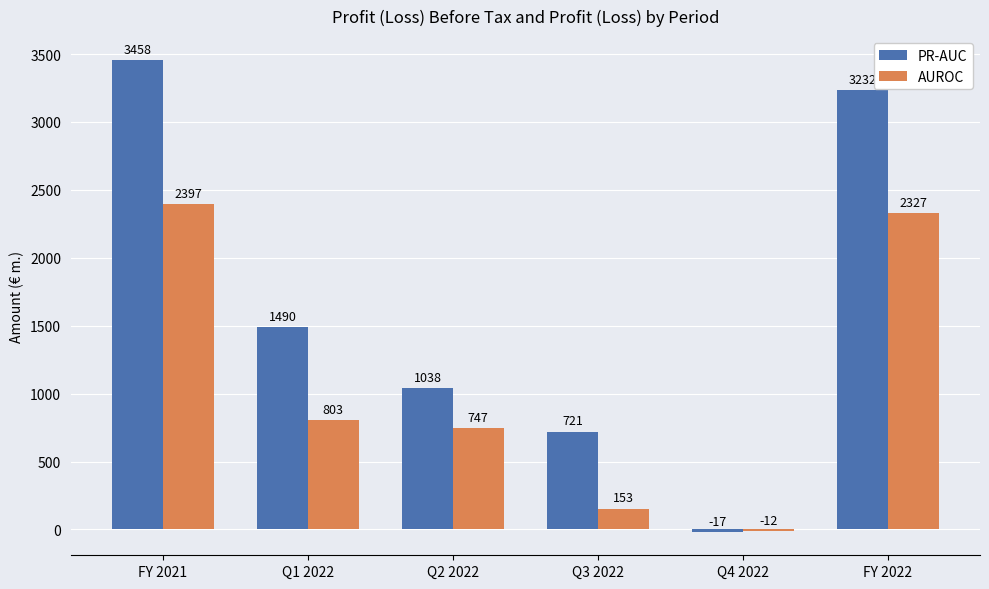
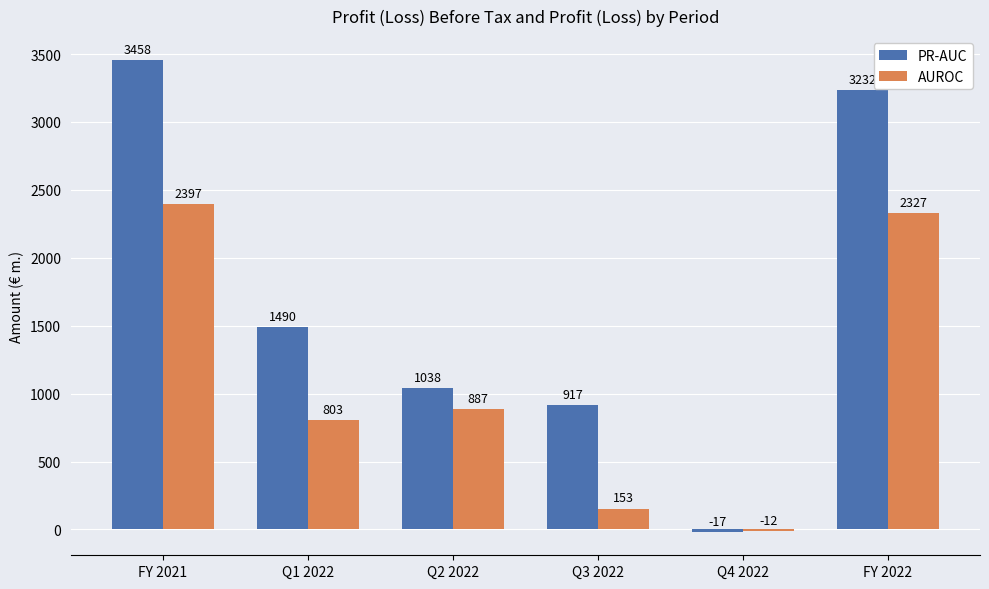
  {
    "PR-AUC": {
      "FY 2021": 3458,
      "Q1 2022": 1490,
      "Q2 2022": 1038,
-     "Q3 2022": 721,
+     "Q3 2022": 917,
      "Q4 2022": -17
    },
    "AUROC": {
      "FY 2021": 2397,
      "Q1 2022": 803,
-     "Q2 2022": 747,
+     "Q2 2022": 887,
      "Q3 2022": 153,
      "Q4 2022": -12,
      "FY 2022": 2327
    }
  }
